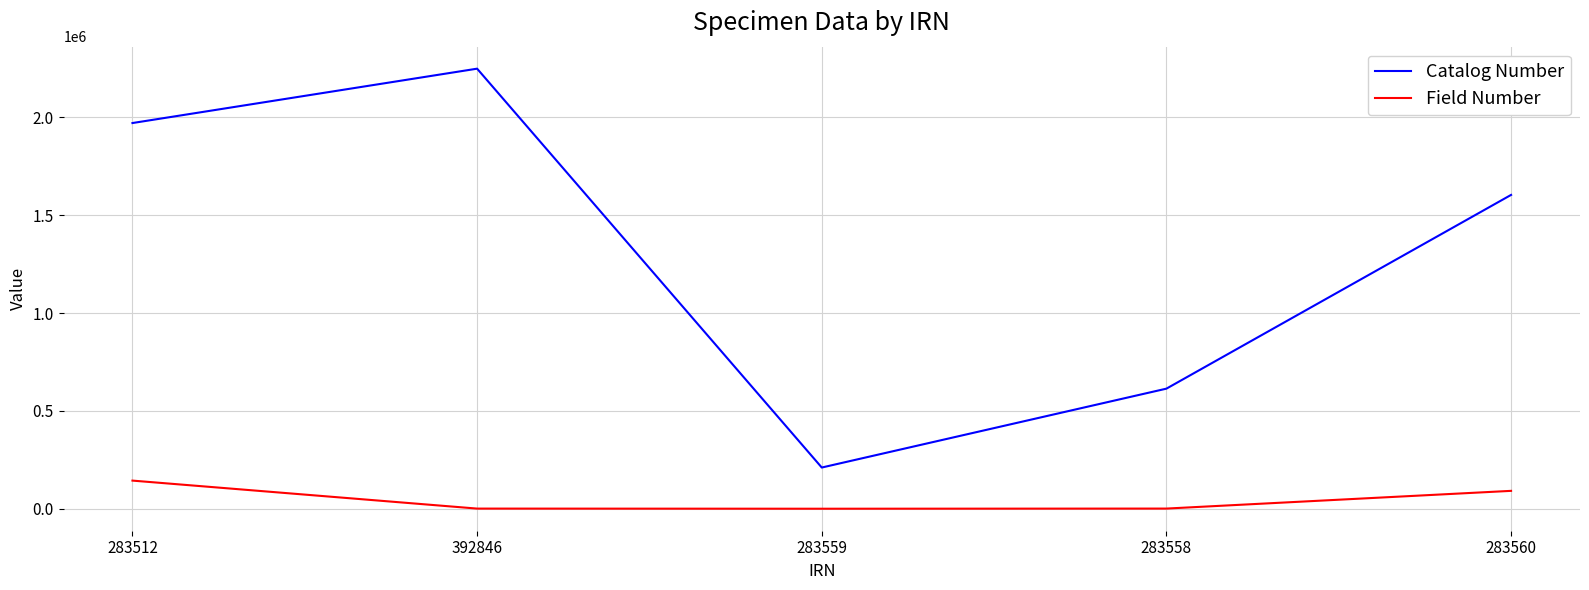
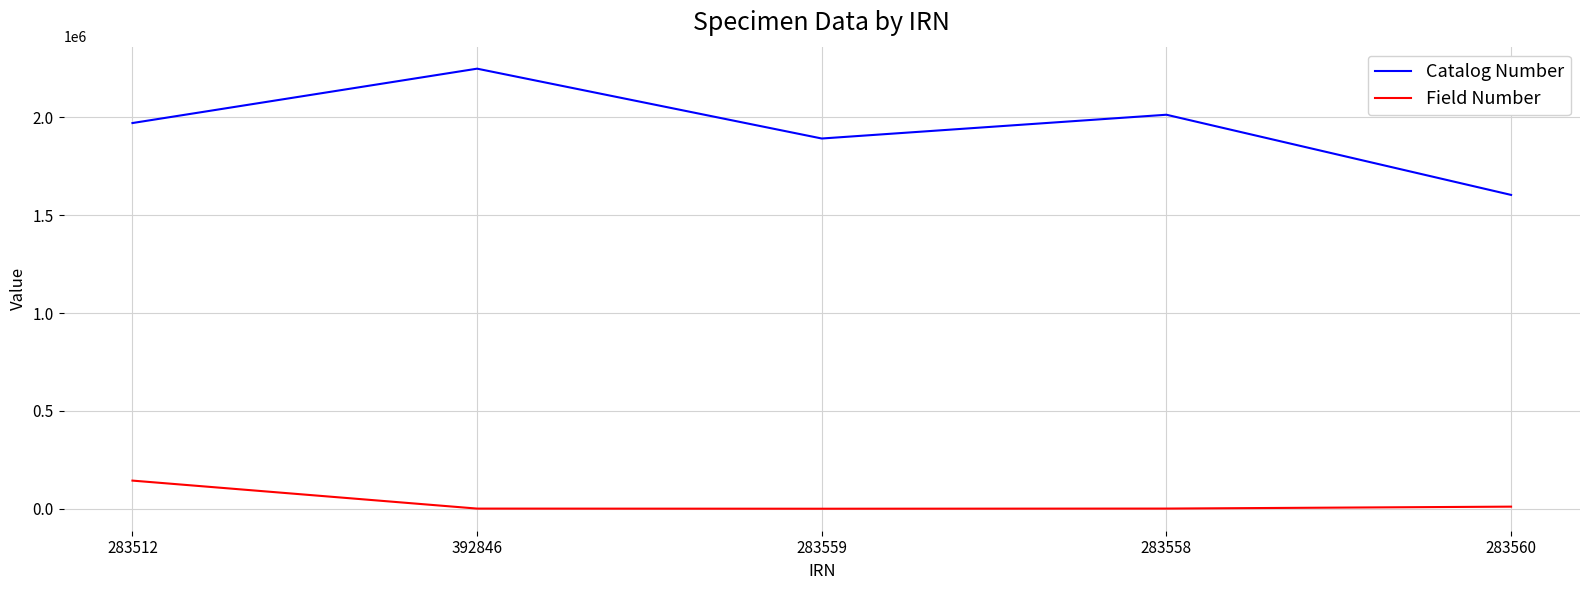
  {
    "Catalog Number": {
      "283512": 1970000,
      "392846": 2250000,
-     "283559": 210000,
-     "283558": 610000,
+     "283559": 1890000,
+     "283558": 2010000,
      "283560": 1600000
    },
    "Field Number": {
      "283512": 140000,
      "392846": 0,
      "283559": 0,
      "283558": 0,
-     "283560": 90000
+     "283560": 10000
    }
  }
